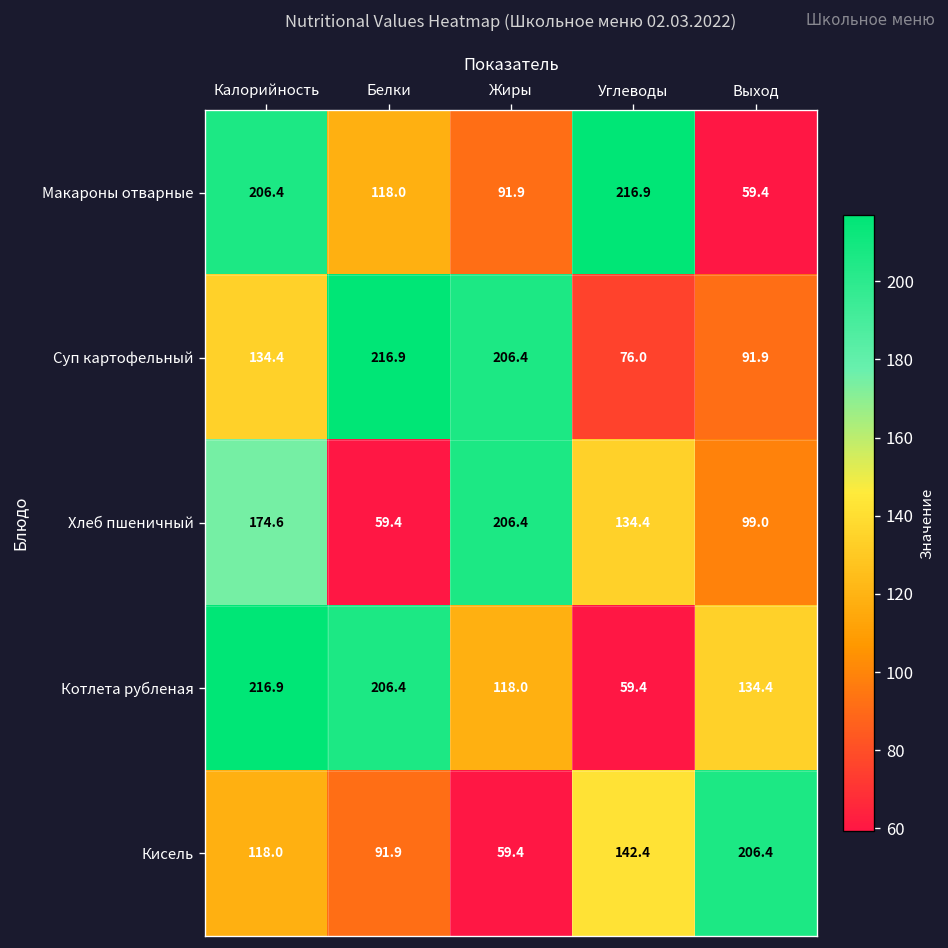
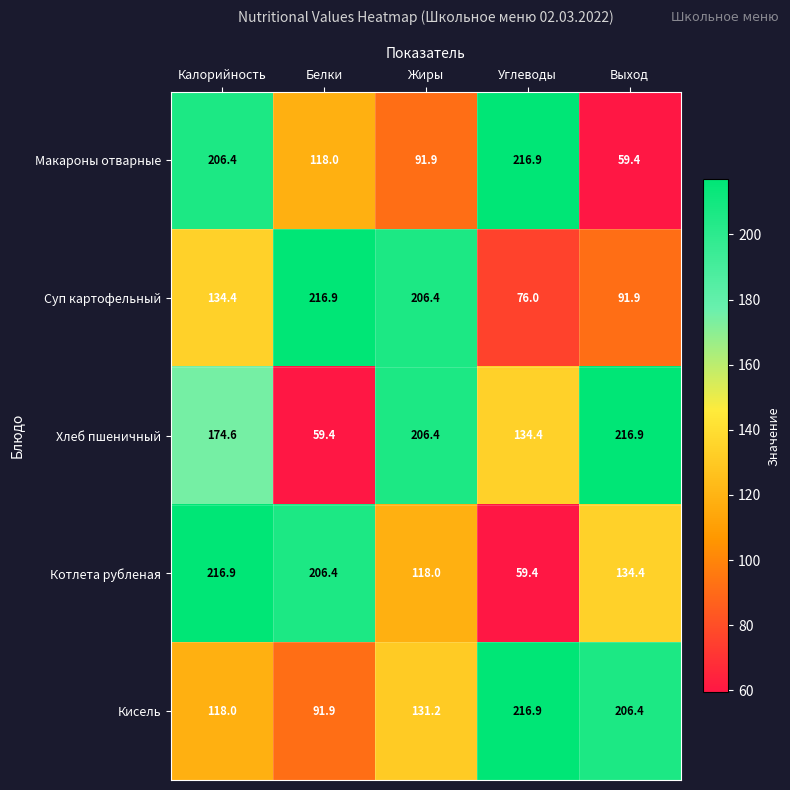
  {
    "Макароны отварные": {
      "Калорийность": 206.4,
      "Белки": 118.0,
      "Жиры": 91.9,
      "Углеводы": 216.9,
      "Выход": 59.4
    },
    "Суп картофельный": {
      "Калорийность": 134.4,
      "Белки": 216.9,
      "Жиры": 206.4,
      "Углеводы": 76.0,
      "Выход": 91.9
    },
    "Хлеб пшеничный": {
      "Калорийность": 174.6,
      "Белки": 59.4,
      "Жиры": 206.4,
      "Углеводы": 134.4,
-     "Выход": 99.0
+     "Выход": 216.9
    },
    "Котлета рубленая": {
      "Калорийность": 216.9,
      "Белки": 206.4,
      "Жиры": 118.0,
      "Углеводы": 59.4,
      "Выход": 134.4
    },
    "Кисель": {
      "Калорийность": 118.0,
      "Белки": 91.9,
-     "Жиры": 59.4,
-     "Углеводы": 142.4,
+     "Жиры": 131.2,
+     "Углеводы": 216.9,
      "Выход": 206.4
    }
  }
